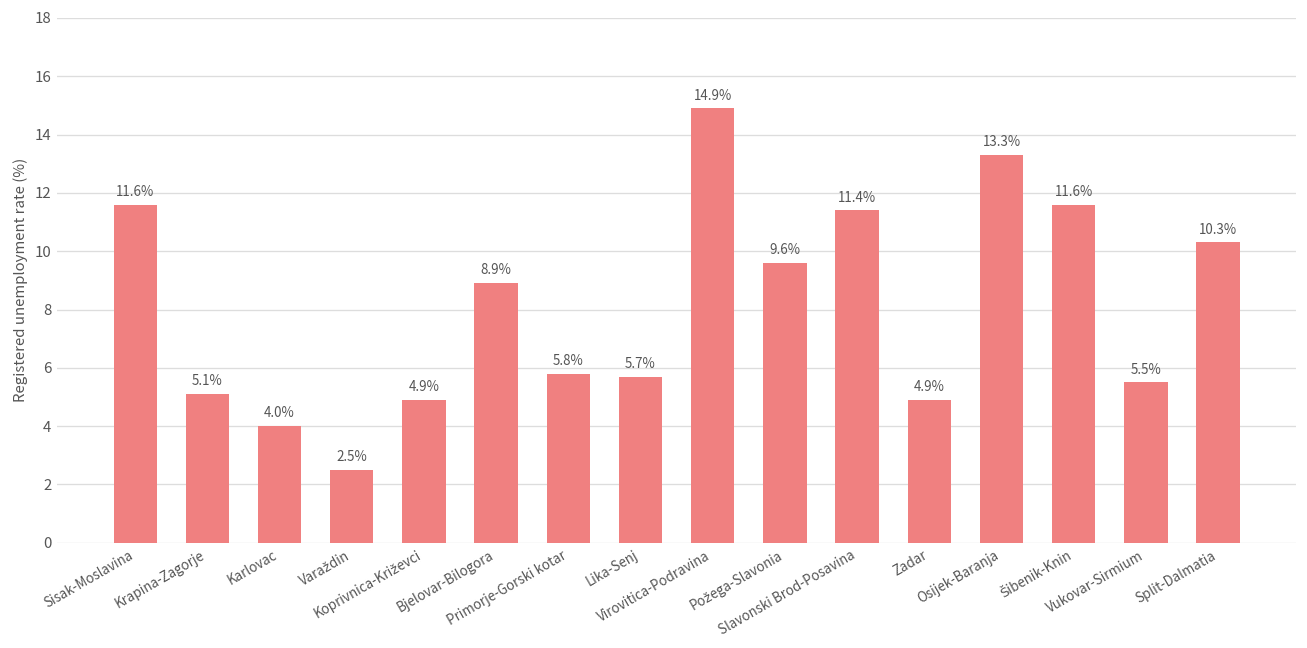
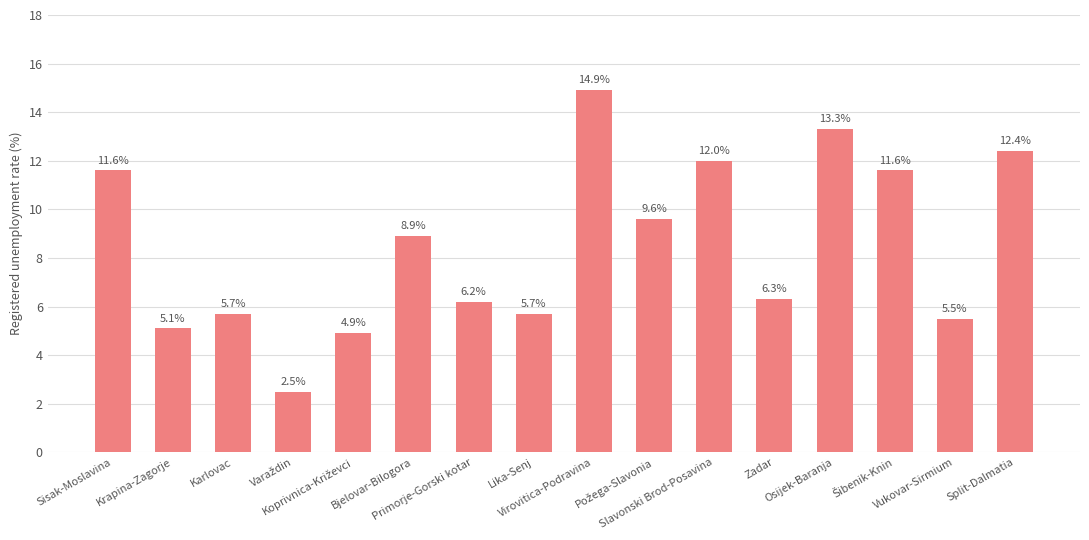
  {
    "Sisak-Moslavina": "11.6%",
    "Krapina-Zagorje": "5.1%",
-   "Karlovac": "4.0%",
+   "Karlovac": "5.7%",
    "Varaždin": "2.5%",
    "Koprivnica-Križevci": "4.9%",
    "Bjelovar-Bilogora": "8.9%",
-   "Primorje-Gorski kotar": "5.8%",
+   "Primorje-Gorski kotar": "6.2%",
    "Lika-Senj": "5.7%",
    "Virovitica-Podravina": "14.9%",
    "Požega-Slavonia": "9.6%",
-   "Slavonski Brod-Posavina": "11.4%",
-   "Zadar": "4.9%",
+   "Slavonski Brod-Posavina": "12.0%",
+   "Zadar": "6.3%",
    "Osijek-Baranja": "13.3%",
    "Šibenik-Knin": "11.6%",
    "Vukovar-Sirmium": "5.5%",
-   "Split-Dalmatia": "10.3%"
+   "Split-Dalmatia": "12.4%"
  }
